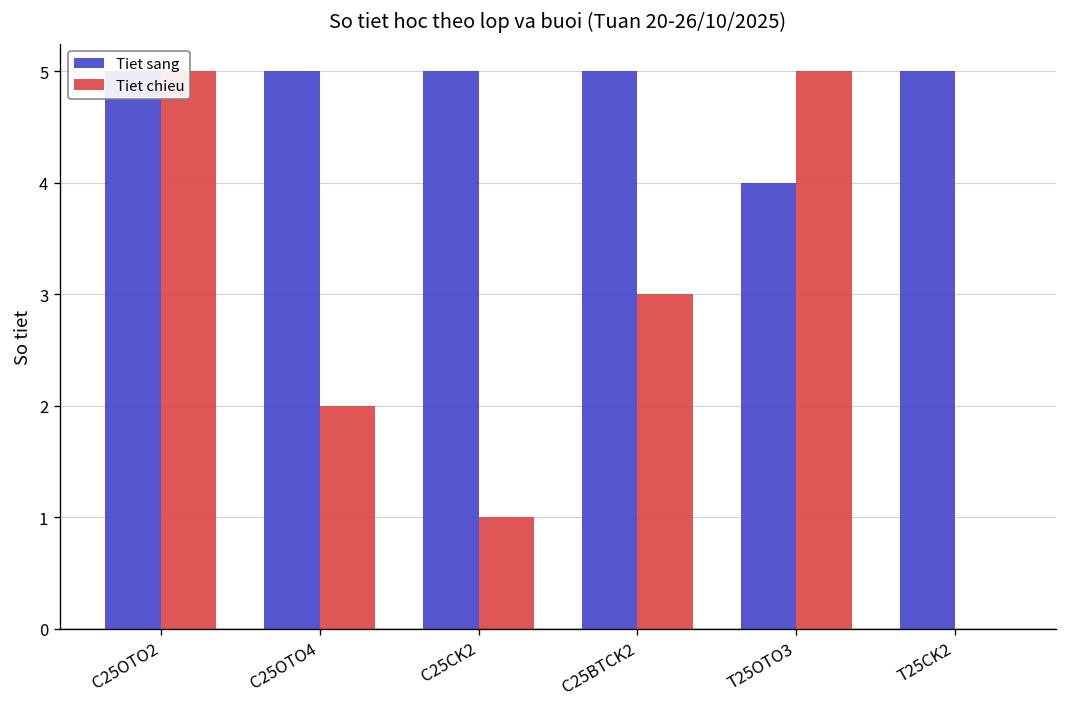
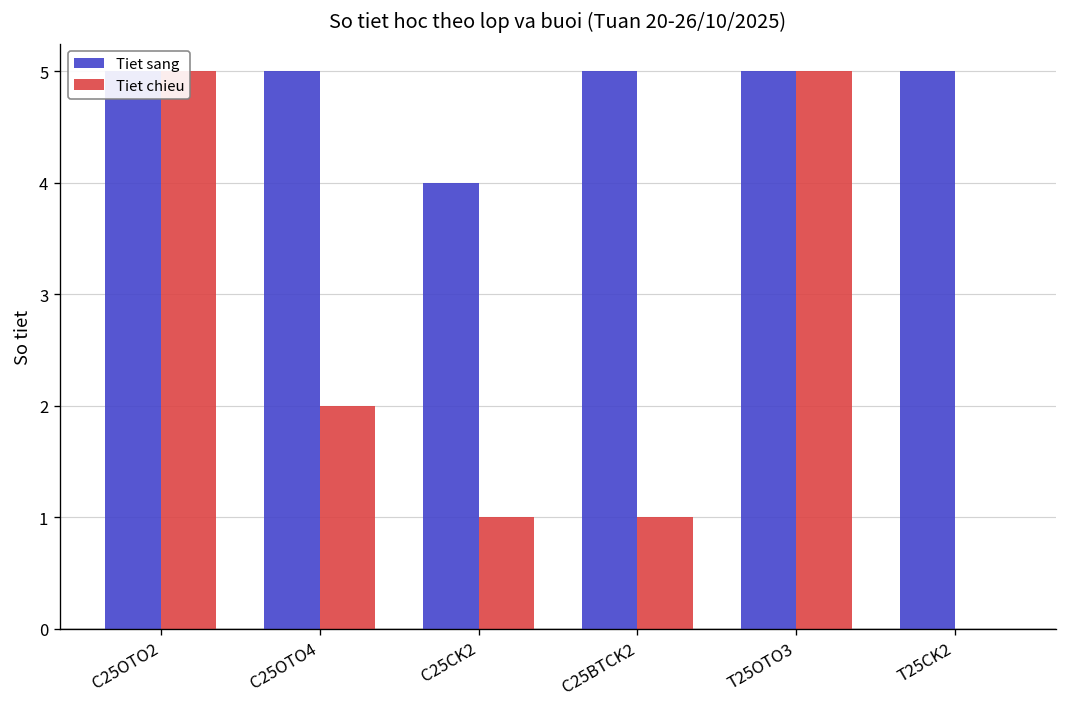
  {
    "Tiet sang": {
      "C25OTO4": 5,
-     "C25CK2": 5,
+     "C25CK2": 4,
      "C25BTCK2": 5,
-     "T25OTO3": 4,
+     "T25OTO3": 5,
      "T25CK2": 5
    },
    "Tiet chieu": {
      "C25OTO4": 2,
      "C25CK2": 1,
-     "C25BTCK2": 3,
+     "C25BTCK2": 1,
      "T25OTO3": 5,
      "T25CK2": 0
    }
  }
